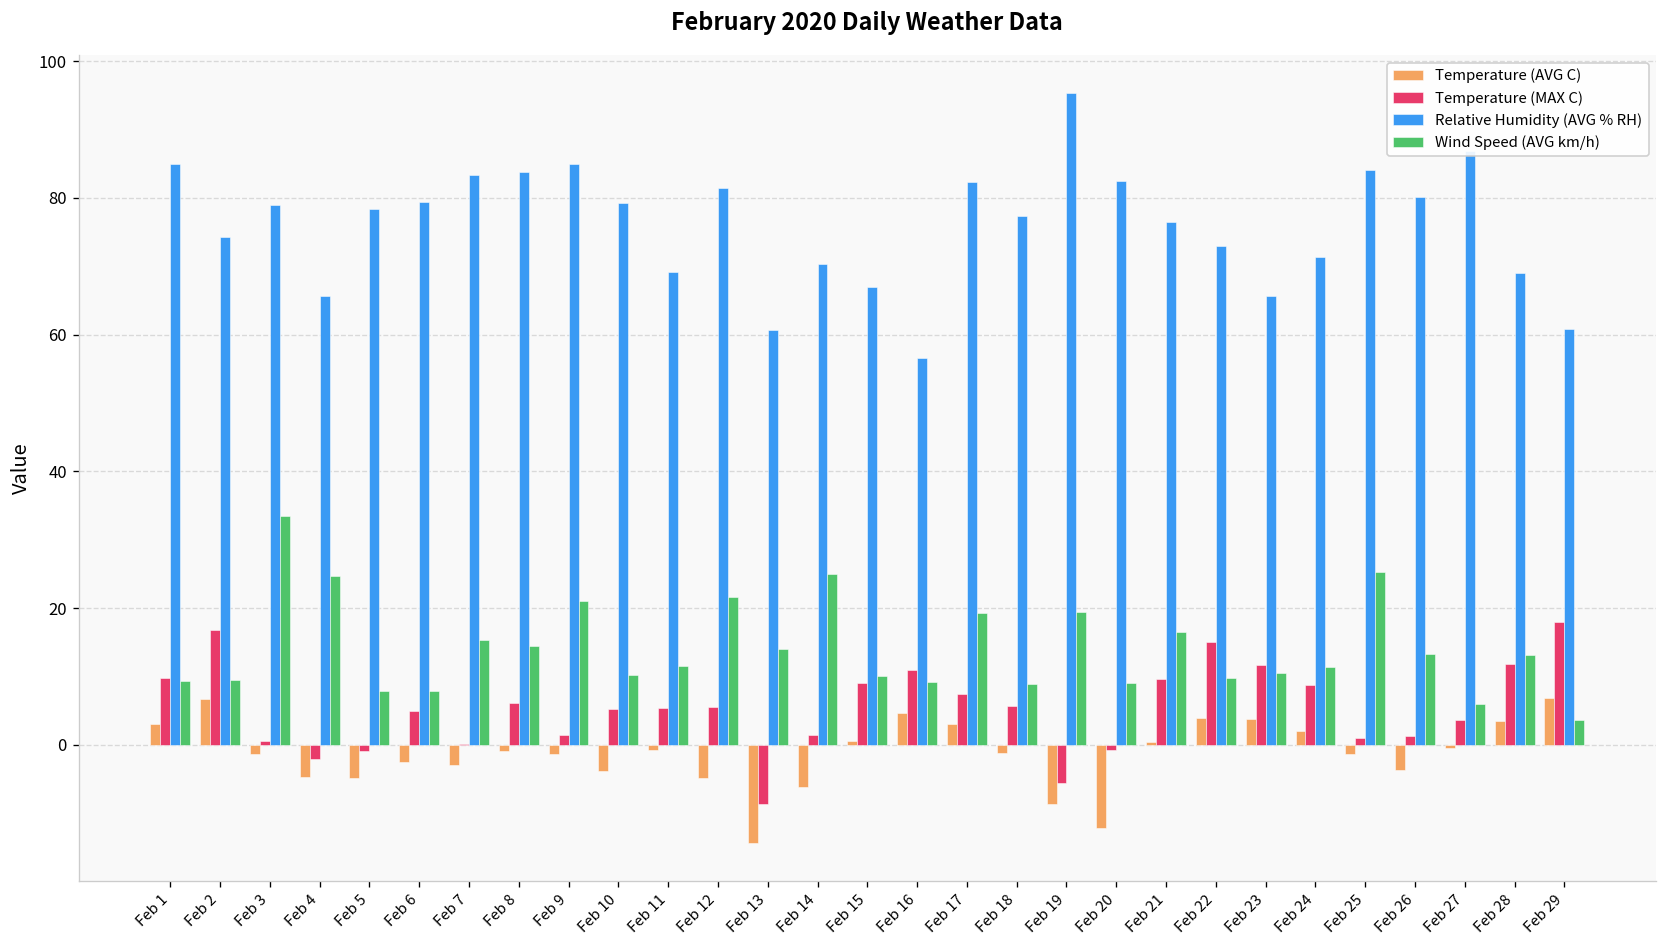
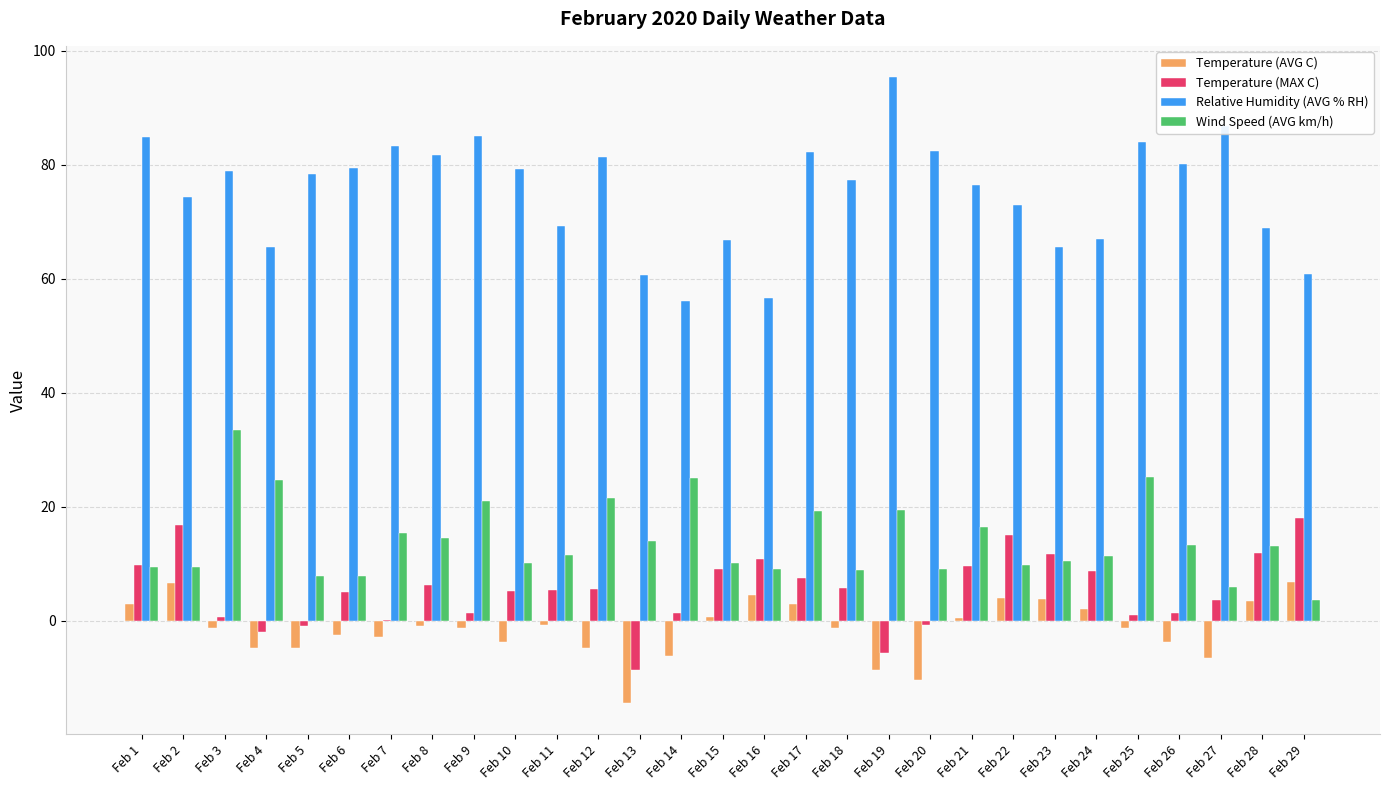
  {
    "Temperature (AVG C)": {
      "Feb 1": 3,
      "Feb 2": 7,
      "Feb 3": -1,
      "Feb 4": -5,
      "Feb 5": -5,
      "Feb 6": -3,
      "Feb 7": -3,
      "Feb 8": -1,
      "Feb 9": -1,
      "Feb 10": -4,
      "Feb 11": -1,
      "Feb 12": -5,
      "Feb 13": -14,
      "Feb 14": -6,
      "Feb 15": 1,
      "Feb 16": 5,
      "Feb 17": 3,
      "Feb 18": -1,
      "Feb 19": -9,
-     "Feb 20": -12,
+     "Feb 20": -10,
      "Feb 21": 1,
      "Feb 22": 4,
      "Feb 23": 4,
      "Feb 24": 2,
      "Feb 25": -1,
      "Feb 26": -4,
-     "Feb 27": 0,
+     "Feb 27": -7,
      "Feb 28": 4,
      "Feb 29": 7
    },
    "Temperature (MAX C)": {
      "Feb 1": 10,
      "Feb 2": 17,
      "Feb 3": 1,
      "Feb 4": -2,
      "Feb 5": -1,
      "Feb 6": 5,
      "Feb 8": 6,
      "Feb 9": 1,
      "Feb 10": 5,
      "Feb 11": 5,
      "Feb 12": 6,
      "Feb 13": -9,
      "Feb 14": 1,
      "Feb 15": 9,
      "Feb 16": 11,
      "Feb 17": 8,
      "Feb 18": 6,
      "Feb 19": -6,
      "Feb 20": -1,
      "Feb 21": 10,
      "Feb 22": 15,
      "Feb 23": 12,
      "Feb 24": 9,
      "Feb 25": 1,
      "Feb 26": 1,
      "Feb 27": 4,
      "Feb 28": 12,
      "Feb 29": 18
    },
    "Relative Humidity (AVG % RH)": {
      "Feb 1": 85,
      "Feb 2": 74,
      "Feb 3": 79,
      "Feb 4": 66,
      "Feb 5": 78,
      "Feb 6": 79,
      "Feb 7": 83,
-     "Feb 8": 84,
+     "Feb 8": 82,
      "Feb 9": 85,
      "Feb 10": 79,
      "Feb 11": 69,
      "Feb 12": 81,
      "Feb 13": 61,
-     "Feb 14": 70,
+     "Feb 14": 56,
      "Feb 15": 67,
      "Feb 16": 57,
      "Feb 17": 82,
      "Feb 18": 77,
      "Feb 19": 95,
      "Feb 20": 83,
      "Feb 21": 77,
      "Feb 22": 73,
      "Feb 23": 66,
-     "Feb 24": 71,
+     "Feb 24": 67,
      "Feb 25": 84,
      "Feb 26": 80,
      "Feb 28": 69,
      "Feb 29": 61
    },
    "Wind Speed (AVG km/h)": {
      "Feb 1": 9,
      "Feb 2": 9,
      "Feb 3": 33,
      "Feb 4": 25,
      "Feb 5": 8,
      "Feb 6": 8,
      "Feb 7": 15,
      "Feb 8": 14,
      "Feb 9": 21,
      "Feb 10": 10,
      "Feb 11": 12,
      "Feb 12": 22,
      "Feb 13": 14,
      "Feb 14": 25,
      "Feb 15": 10,
      "Feb 16": 9,
      "Feb 17": 19,
      "Feb 18": 9,
      "Feb 19": 19,
      "Feb 20": 9,
      "Feb 21": 16,
      "Feb 22": 10,
      "Feb 23": 11,
      "Feb 24": 11,
      "Feb 25": 25,
      "Feb 26": 13,
      "Feb 27": 6,
      "Feb 28": 13,
      "Feb 29": 4
    }
  }
